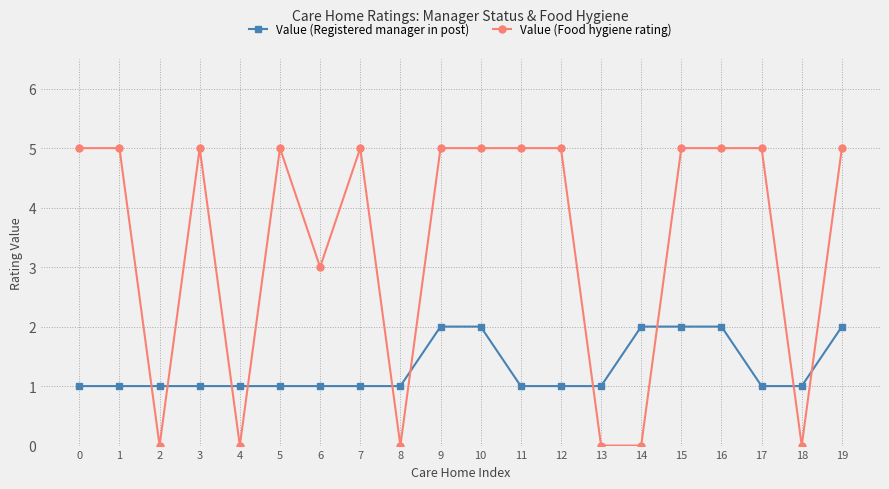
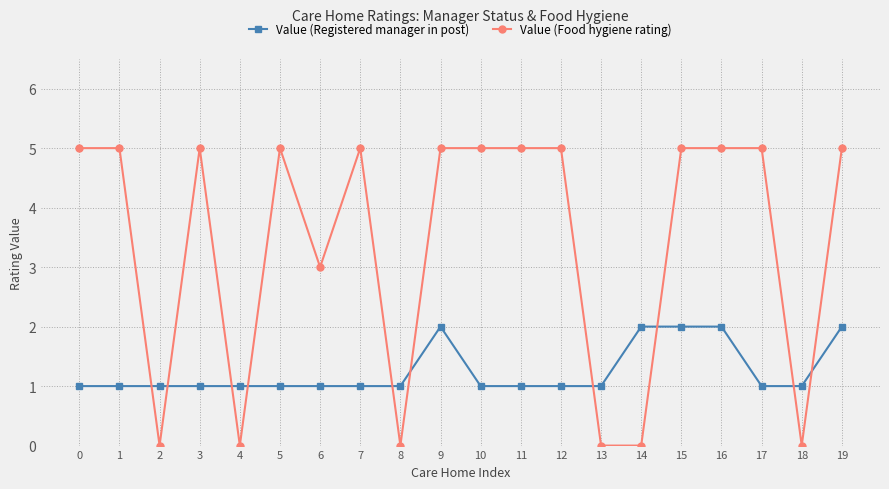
  {
    "Value (Registered manager in post)": {
      "0": 1,
      "1": 1,
      "2": 1,
      "3": 1,
      "4": 1,
      "5": 1,
      "6": 1,
      "7": 1,
      "8": 1,
      "9": 2,
-     "10": 2,
+     "10": 1,
      "11": 1,
      "12": 1,
      "13": 1,
      "14": 2,
      "15": 2,
      "16": 2,
      "17": 1,
      "18": 1,
      "19": 2
    },
    "Value (Food hygiene rating)": {
      "0": 5,
      "1": 5,
      "2": 0,
      "3": 5,
      "4": 0,
      "5": 5,
      "6": 3,
      "7": 5,
      "8": 0,
      "9": 5,
      "10": 5,
      "11": 5,
      "12": 5,
      "13": 0,
      "14": 0,
      "15": 5,
      "16": 5,
      "17": 5,
      "18": 0,
      "19": 5
    }
  }
